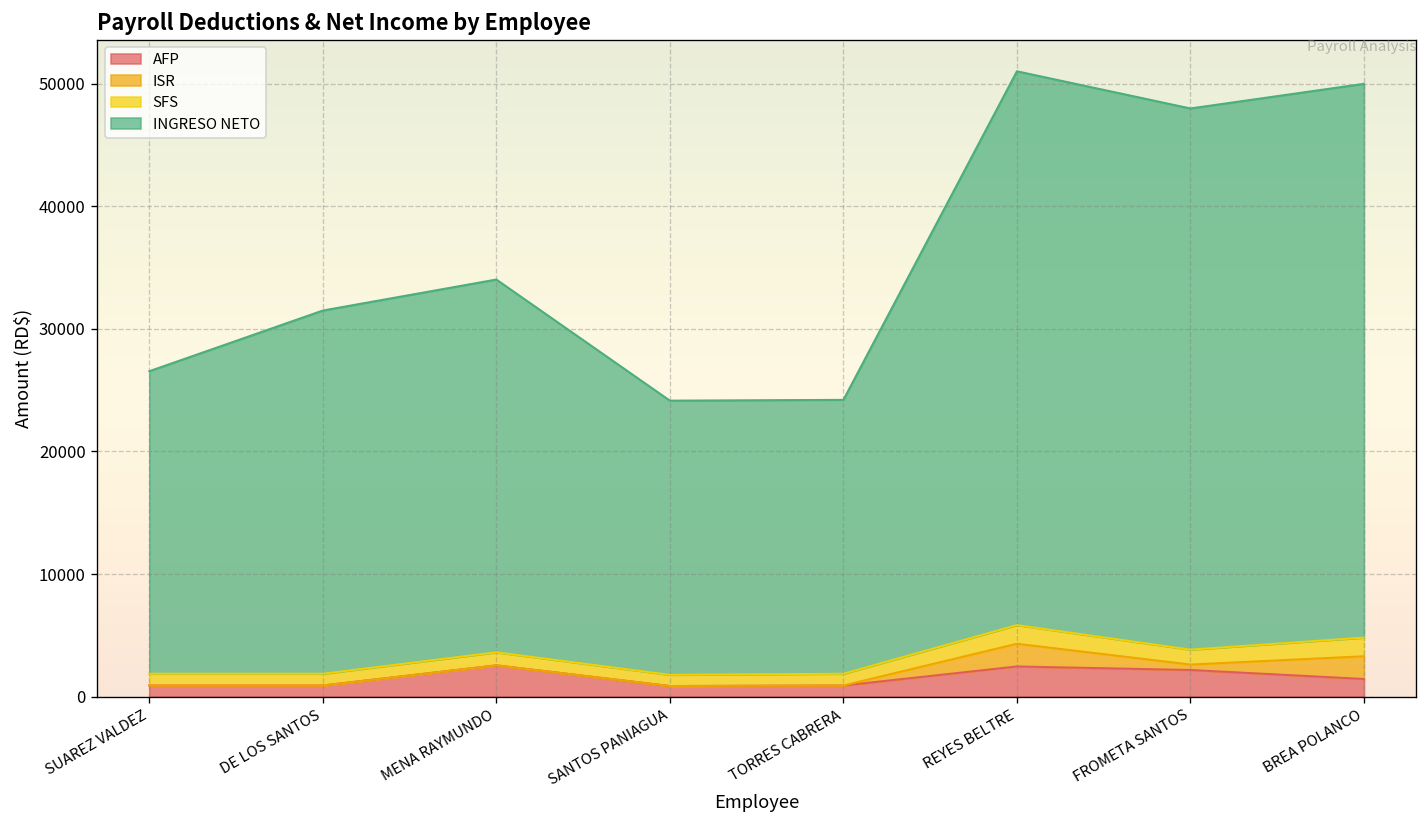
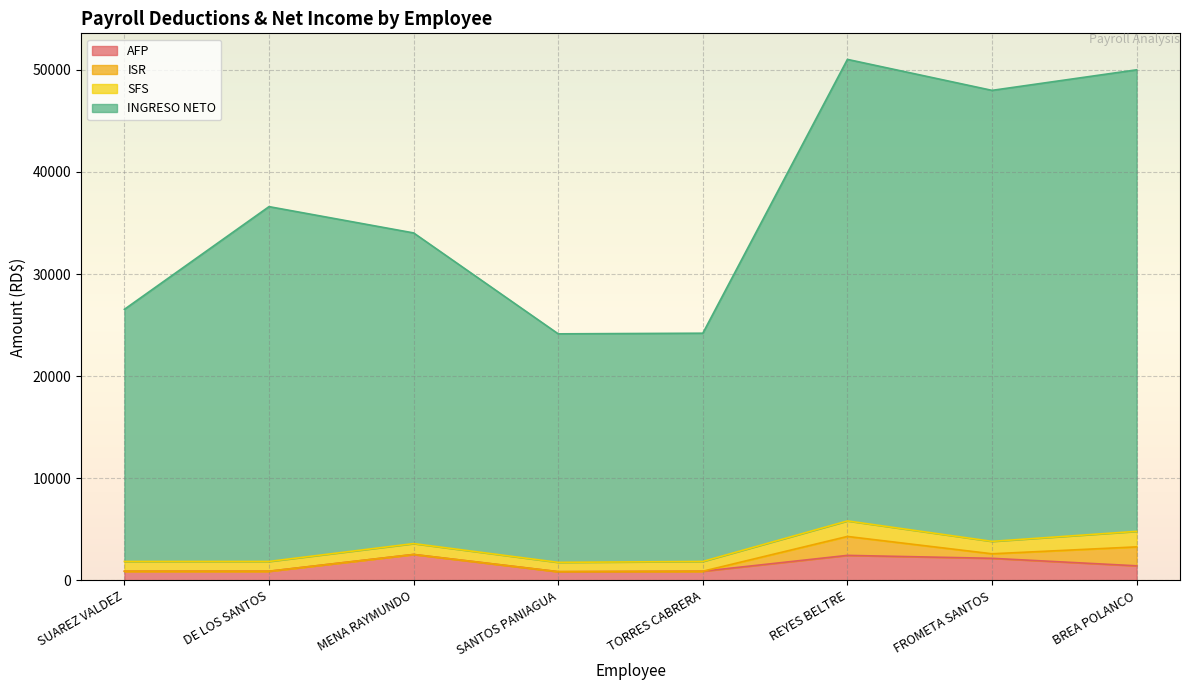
  {
    "AFP": {
      "REYES BELTRE": 2500,
      "FROMETA SANTOS": 2200,
      "BREA POLANCO": 1400
    },
    "INGRESO NETO": {
      "SUAREZ VALDEZ": 24700,
-     "DE LOS SANTOS": 29600,
+     "DE LOS SANTOS": 34700,
      "MENA RAYMUNDO": 30400,
      "SANTOS PANIAGUA": 22400,
      "TORRES CABRERA": 22300,
      "REYES BELTRE": 45200,
      "FROMETA SANTOS": 44200,
      "BREA POLANCO": 45200
    }
  }
